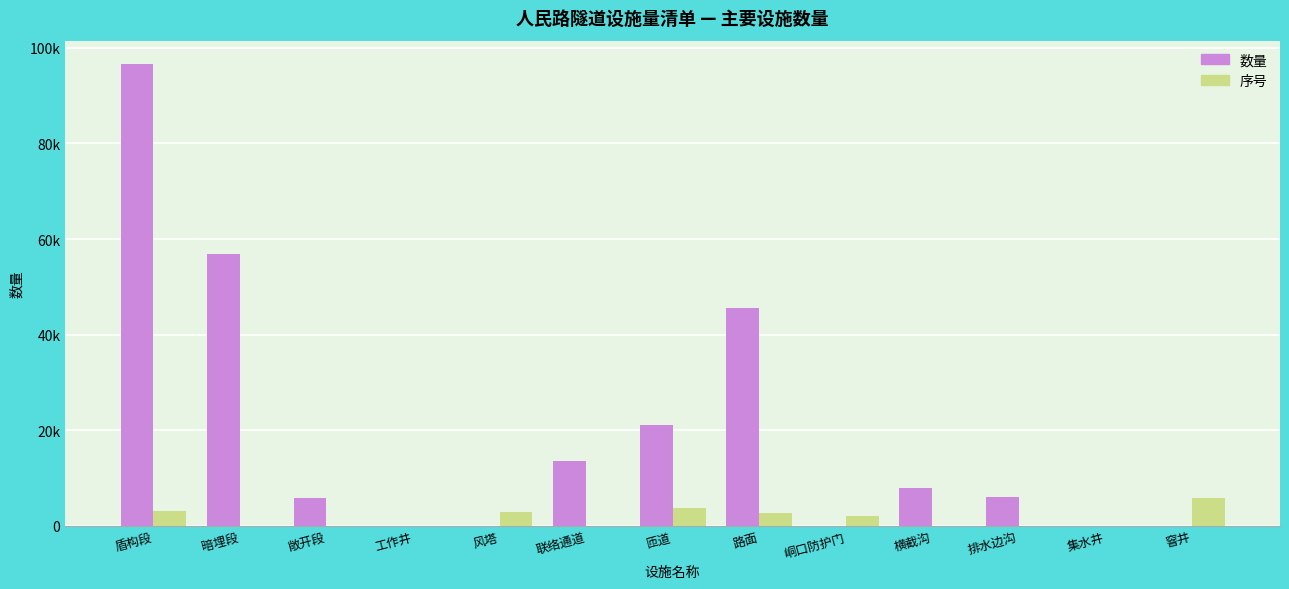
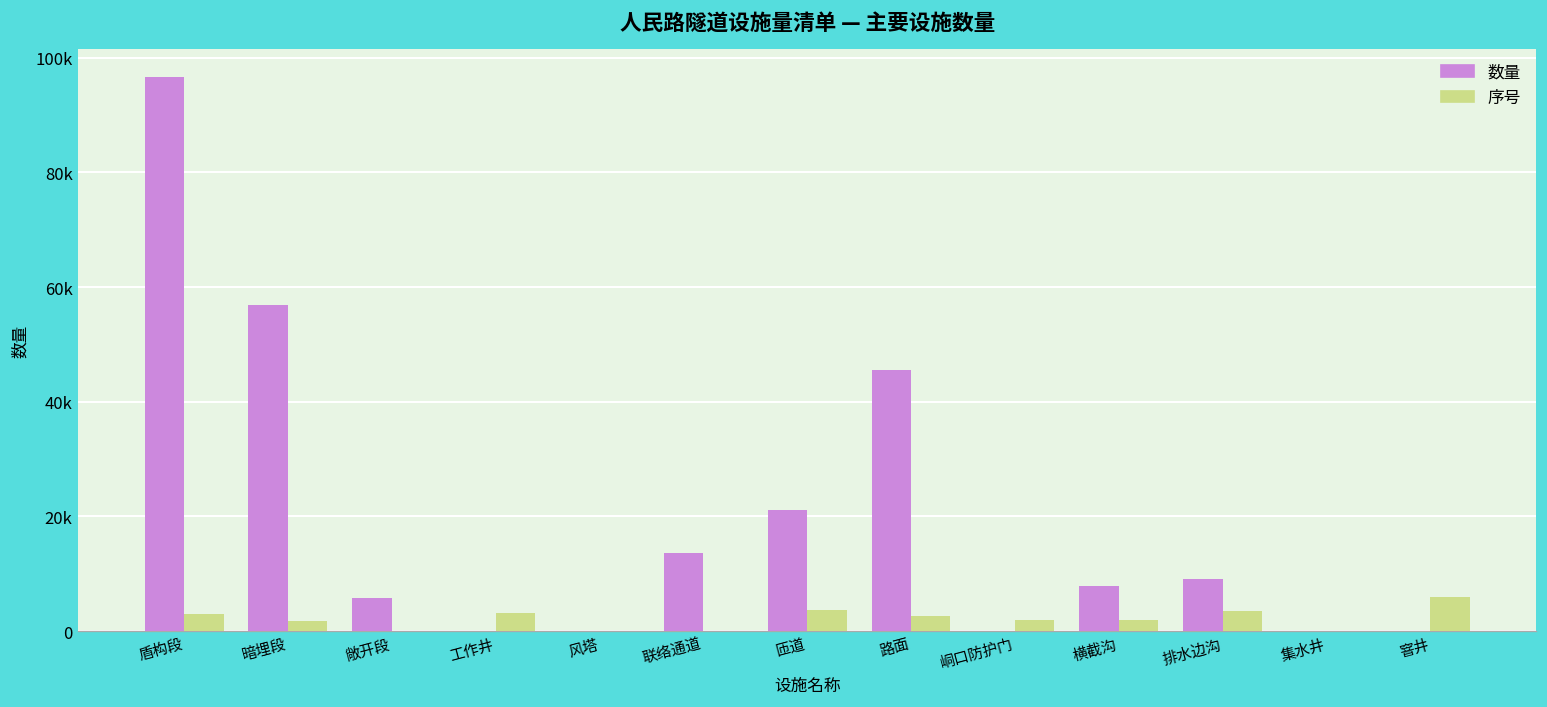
  {
    "数量": {
      "盾构段": 97000,
      "暗埋段": 57000,
      "敞开段": 6000,
      "联络通道": 14000,
      "匝道": 21000,
      "路面": 46000,
      "横截沟": 8000,
-     "排水边沟": 6000
+     "排水边沟": 9000
    },
    "序号": {
      "盾构段": 3000,
-     "暗埋段": 0,
-     "工作井": 0,
-     "风塔": 3000,
+     "暗埋段": 2000,
+     "工作井": 3000,
+     "风塔": 0,
      "匝道": 4000,
      "路面": 3000,
      "峒口防护门": 2000,
-     "横截沟": 0,
-     "排水边沟": 0,
+     "横截沟": 2000,
+     "排水边沟": 4000,
      "窨井": 6000
    }
  }
